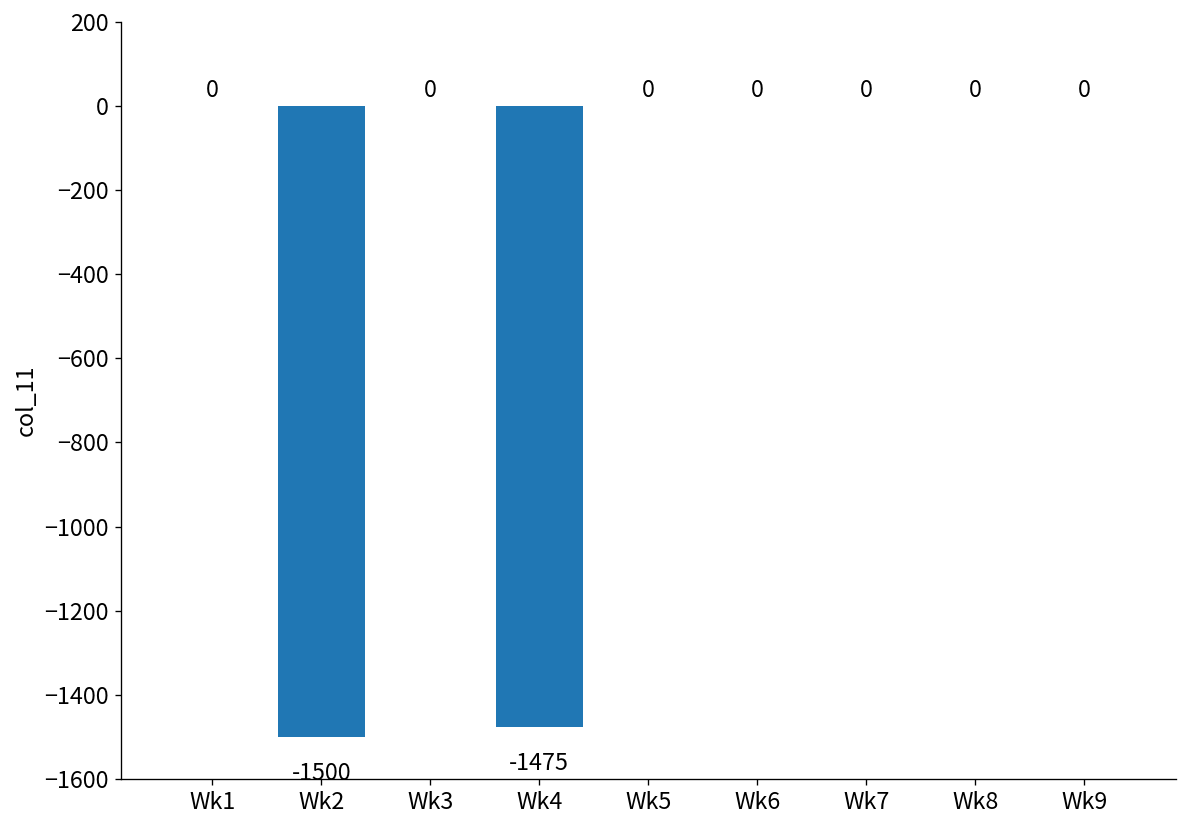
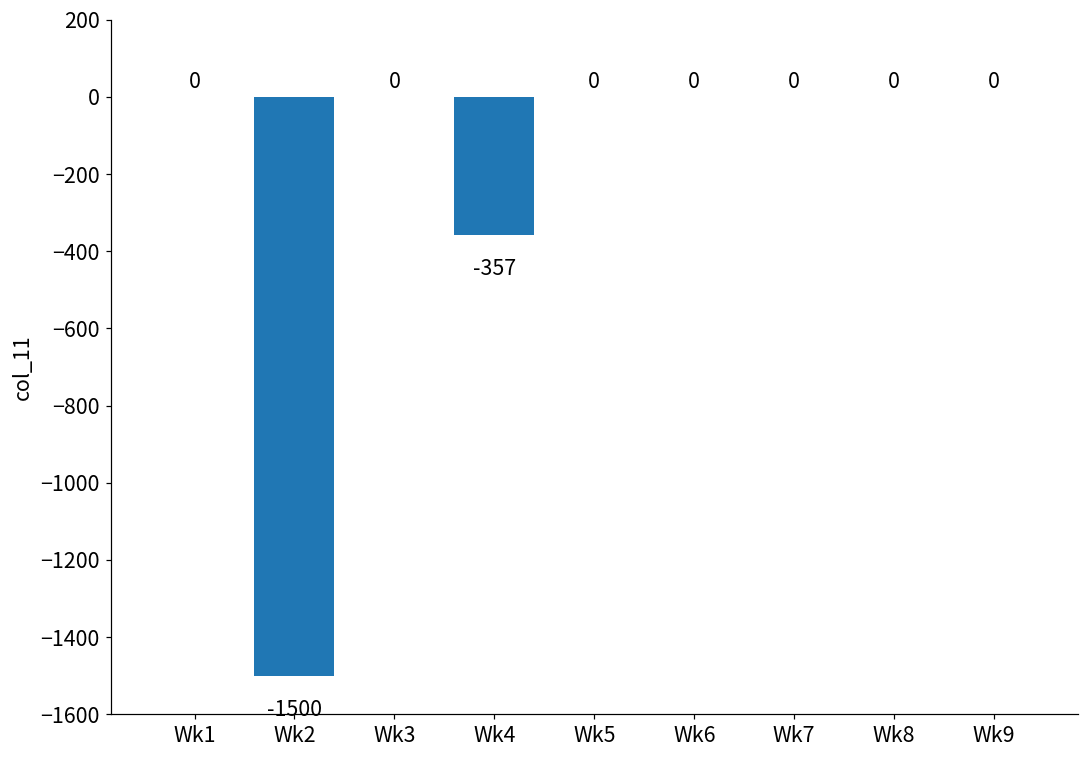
  {
    "Wk1": 0,
    "Wk2": -1500,
    "Wk3": 0,
-   "Wk4": -1475,
+   "Wk4": -357,
    "Wk5": 0,
    "Wk6": 0,
    "Wk7": 0,
    "Wk8": 0,
    "Wk9": 0
  }
